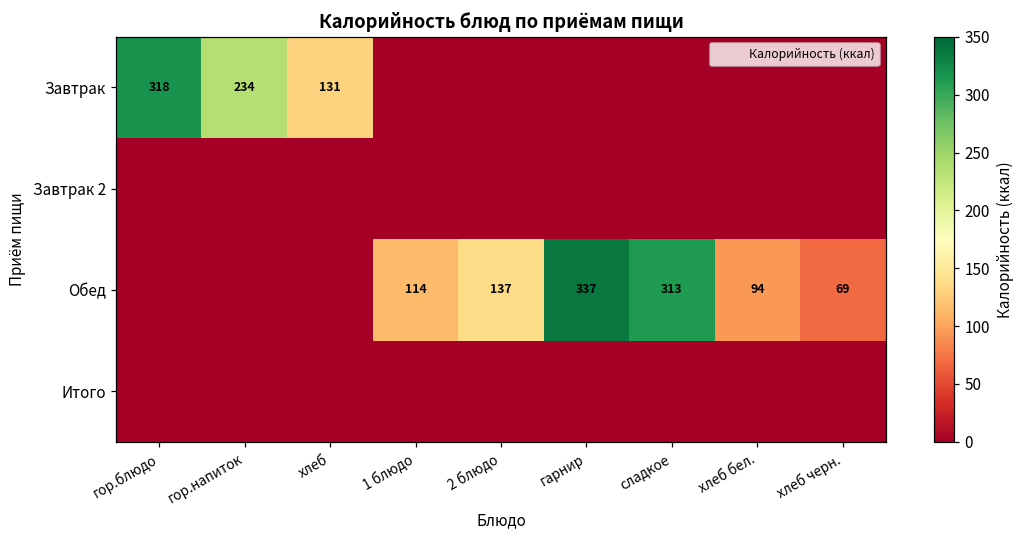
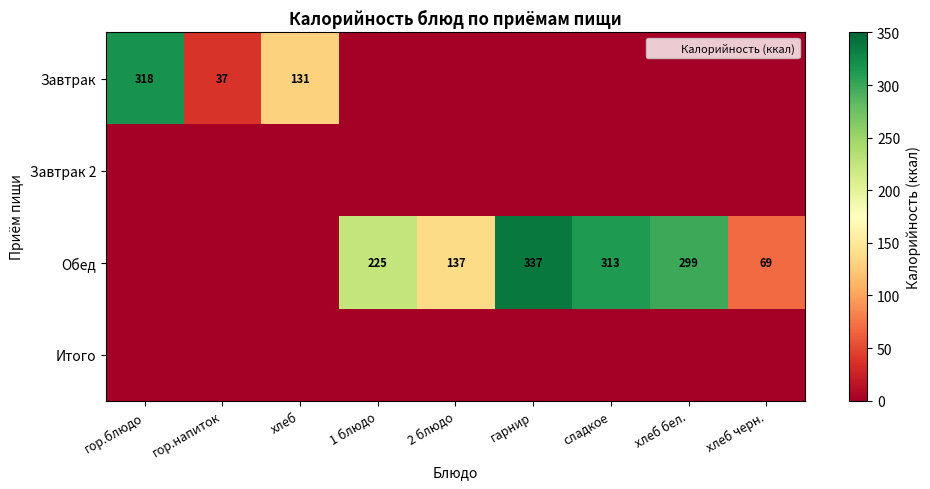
  {
    "Завтрак": {
      "гор.блюдо": 318,
-     "гор.напиток": 234,
+     "гор.напиток": 37,
      "хлеб": 131
    },
    "Обед": {
-     "1 блюдо": 114,
+     "1 блюдо": 225,
      "2 блюдо": 137,
      "гарнир": 337,
      "сладкое": 313,
-     "хлеб бел.": 94,
+     "хлеб бел.": 299,
      "хлеб черн.": 69
    }
  }
